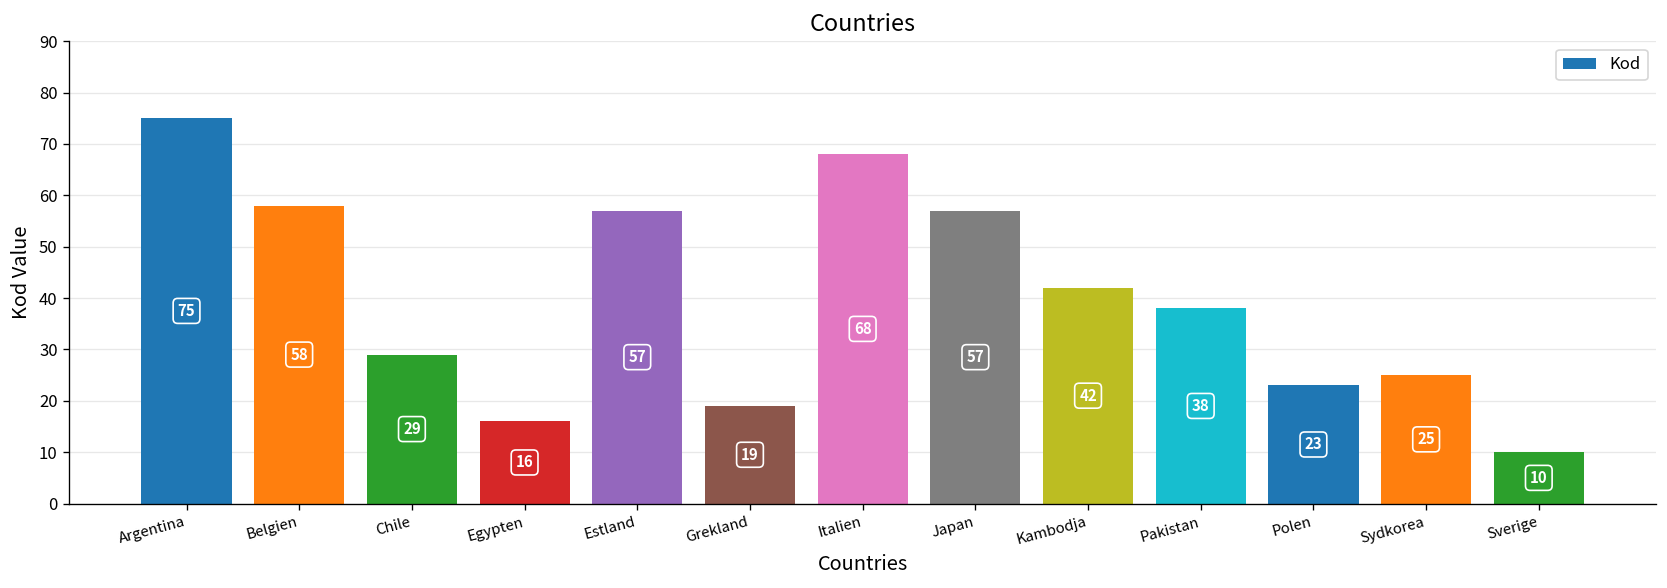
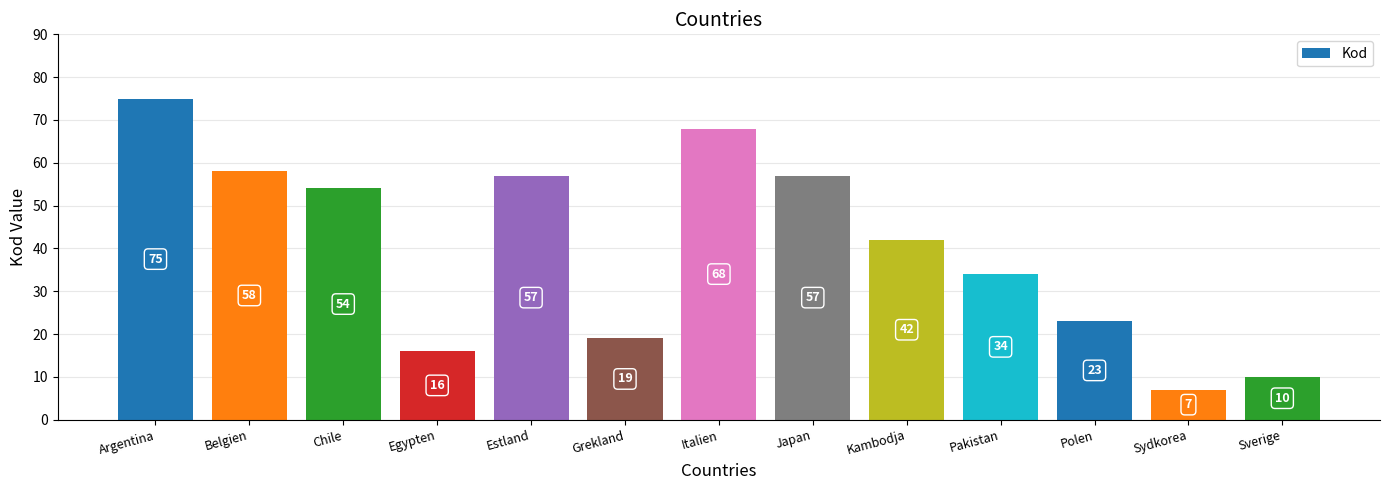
  {
-   "Chile": 29,
-   "Pakistan": 38,
-   "Sydkorea": 25
+   "Chile": 54,
+   "Pakistan": 34,
+   "Sydkorea": 7
  }
